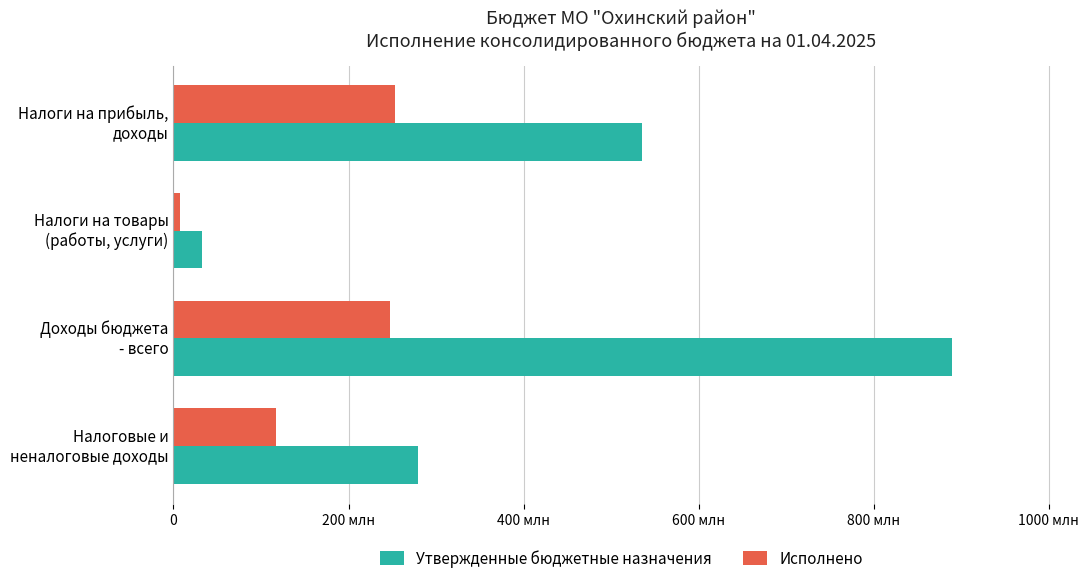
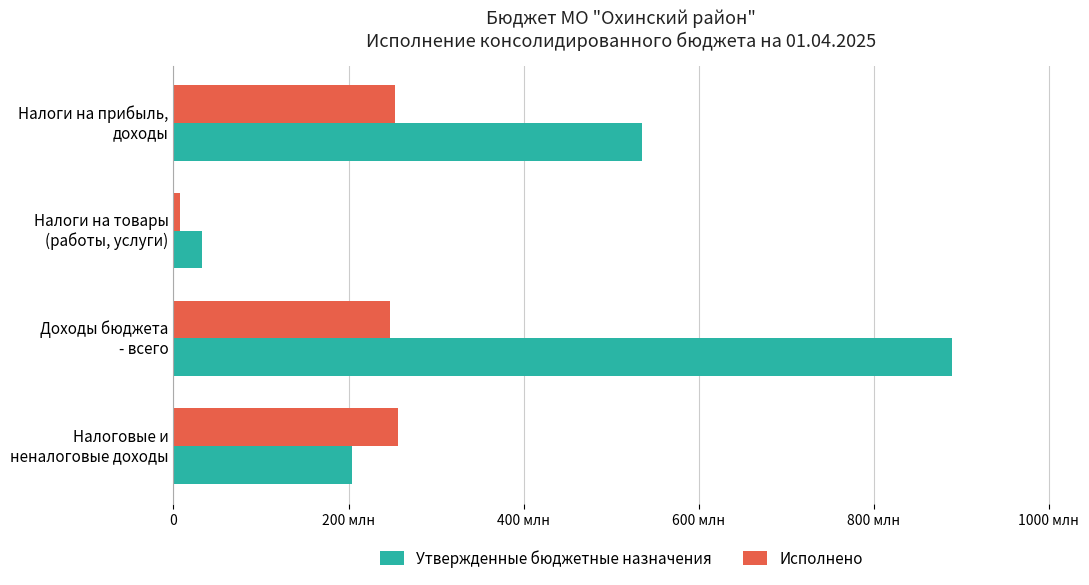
  {
    "Утвержденные бюджетные назначения": {
      "Налоги на прибыль, доходы": "540 млн",
      "Налоги на товары (работы, услуги)": "30 млн",
      "Доходы бюджета - всего": "890 млн",
-     "Налоговые и неналоговые доходы": "280 млн"
+     "Налоговые и неналоговые доходы": "200 млн"
    },
    "Исполнено": {
      "Налоги на прибыль, доходы": "250 млн",
      "Налоги на товары (работы, услуги)": "10 млн",
      "Доходы бюджета - всего": "250 млн",
-     "Налоговые и неналоговые доходы": "120 млн"
+     "Налоговые и неналоговые доходы": "260 млн"
    }
  }
